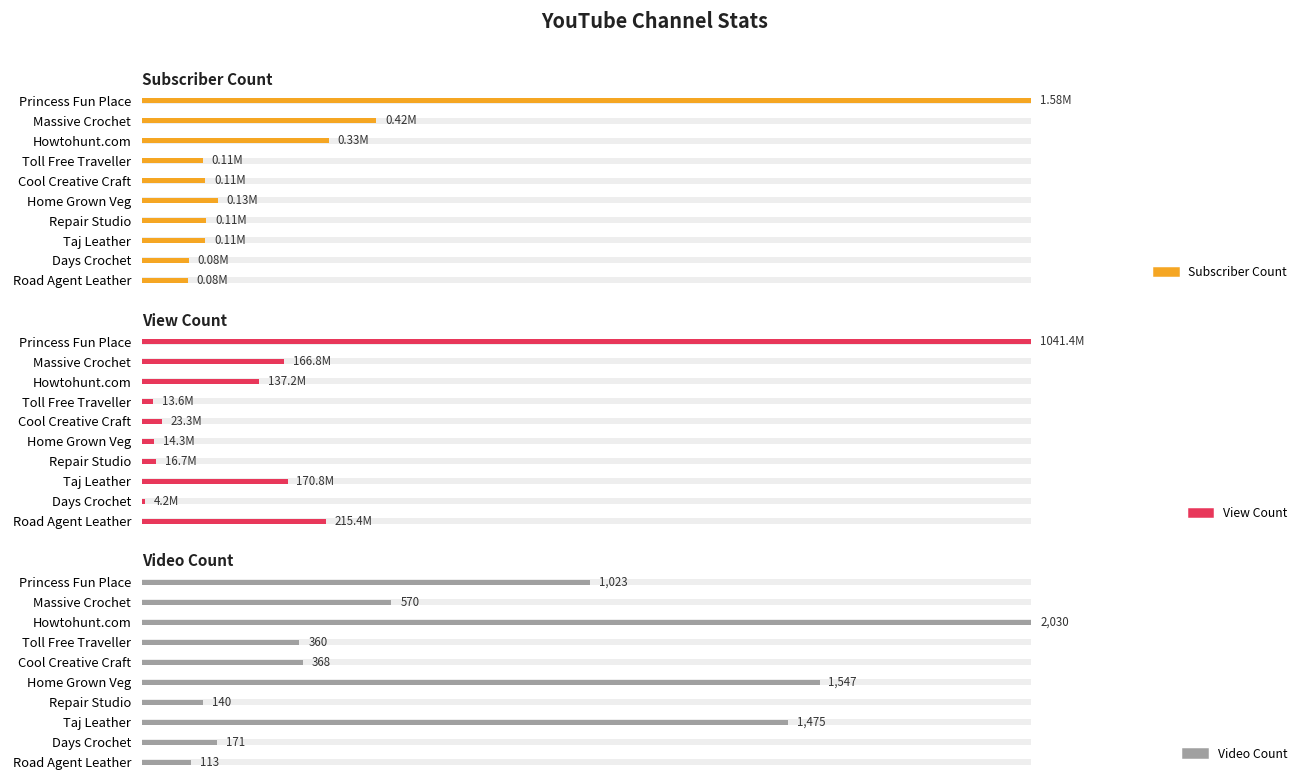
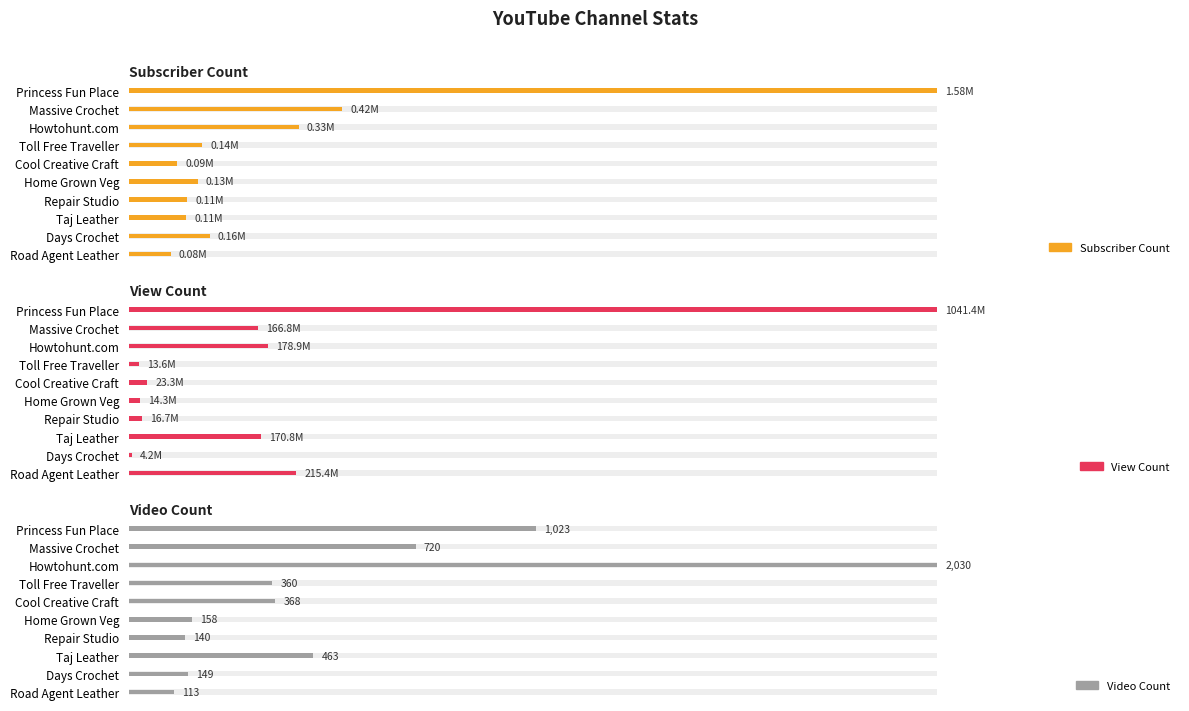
  {
    "Subscriber Count": {
      "Subscriber Count": {
-       "Toll Free Traveller": "0.11M",
-       "Cool Creative Craft": "0.11M",
-       "Days Crochet": "0.08M"
+       "Toll Free Traveller": "0.14M",
+       "Cool Creative Craft": "0.09M",
+       "Days Crochet": "0.16M"
      }
    },
    "View Count": {
      "View Count": {
-       "Howtohunt.com": "137.2M"
+       "Howtohunt.com": "178.9M"
      }
    },
    "Video Count": {
      "Video Count": {
-       "Massive Crochet": "570",
-       "Home Grown Veg": "1,547",
-       "Taj Leather": "1,475",
-       "Days Crochet": "171"
+       "Massive Crochet": "720",
+       "Home Grown Veg": "158",
+       "Taj Leather": "463",
+       "Days Crochet": "149"
      }
    }
  }
